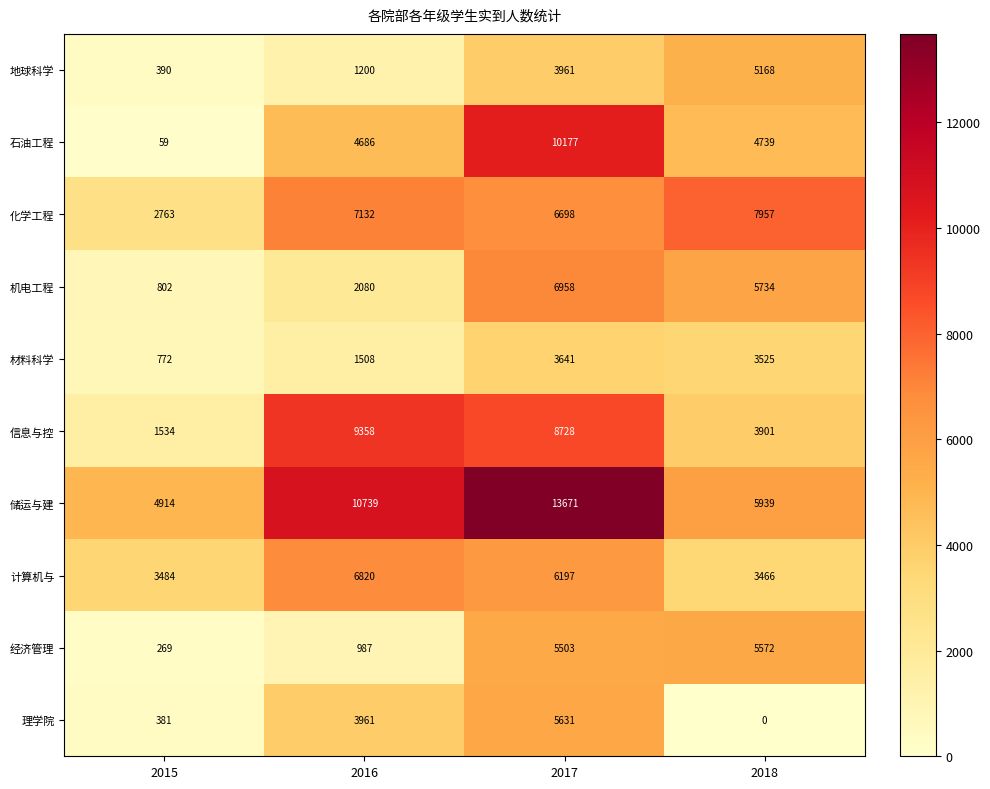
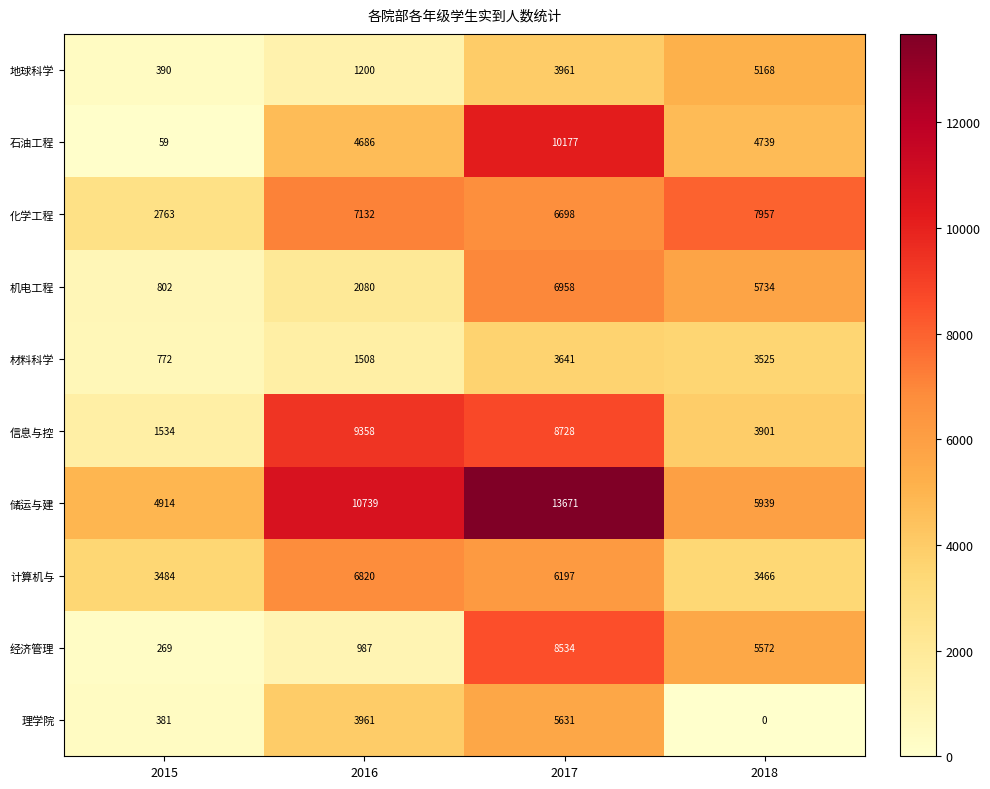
  {
    "地球科学": {
      "2015": 390,
      "2016": 1200,
      "2017": 3961,
      "2018": 5168
    },
    "石油工程": {
      "2015": 59,
      "2016": 4686,
      "2017": 10177,
      "2018": 4739
    },
    "化学工程": {
      "2015": 2763,
      "2016": 7132,
      "2017": 6698,
      "2018": 7957
    },
    "机电工程": {
      "2015": 802,
      "2016": 2080,
      "2017": 6958,
      "2018": 5734
    },
    "材料科学": {
      "2015": 772,
      "2016": 1508,
      "2017": 3641,
      "2018": 3525
    },
    "信息与控": {
      "2015": 1534,
      "2016": 9358,
      "2017": 8728,
      "2018": 3901
    },
    "储运与建": {
      "2015": 4914,
      "2016": 10739,
      "2017": 13671,
      "2018": 5939
    },
    "计算机与": {
      "2015": 3484,
      "2016": 6820,
      "2017": 6197,
      "2018": 3466
    },
    "经济管理": {
      "2015": 269,
      "2016": 987,
-     "2017": 5503,
+     "2017": 8534,
      "2018": 5572
    },
    "理学院": {
      "2015": 381,
      "2016": 3961,
      "2017": 5631,
      "2018": 0
    }
  }
